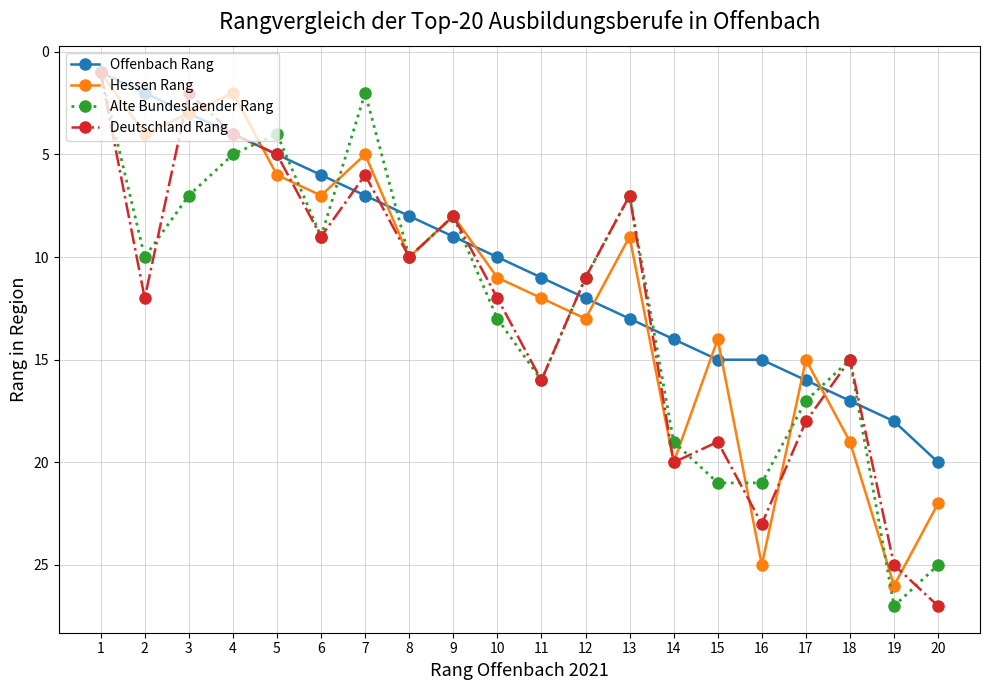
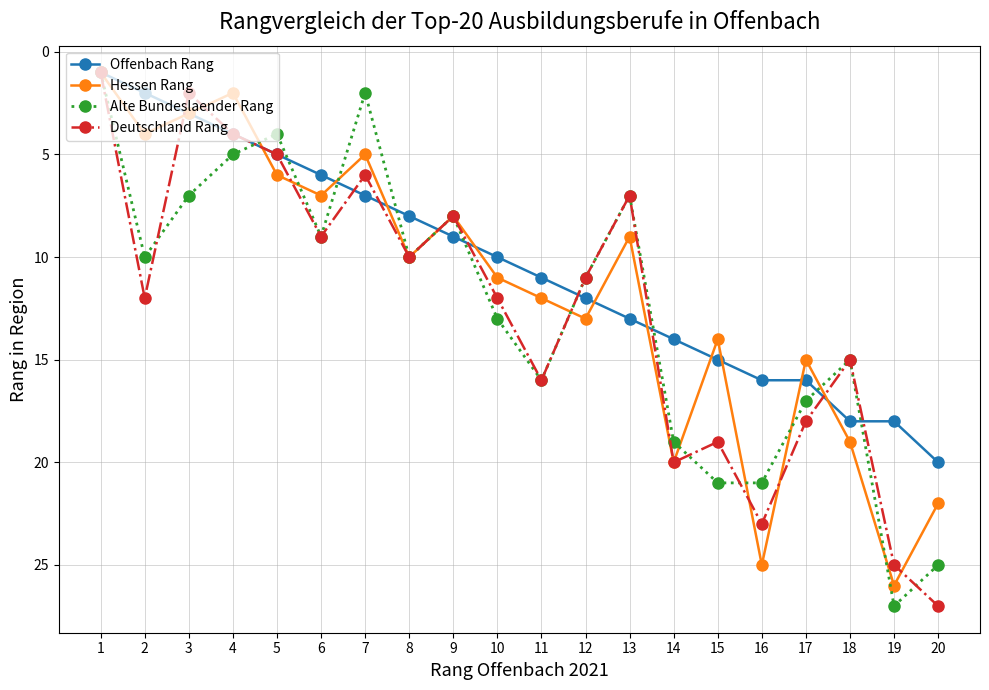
  {
    "Offenbach Rang": {
      "6": 6,
      "7": 7,
      "8": 8,
      "9": 9,
      "10": 10,
      "11": 11,
      "12": 12,
      "13": 13,
      "14": 14,
      "15": 15,
-     "16": 15,
+     "16": 16,
      "17": 16,
-     "18": 17,
+     "18": 18,
      "19": 18,
      "20": 20
    },
    "Hessen Rang": {
      "5": 6,
      "6": 7,
      "7": 5,
      "10": 11,
      "11": 12,
      "12": 13,
      "13": 9,
      "15": 14,
      "16": 25,
      "17": 15,
      "18": 19,
      "19": 26,
      "20": 22
    },
    "Alte Bundeslaender Rang": {
      "2": 10,
      "3": 7,
      "4": 5,
      "7": 2,
      "10": 13,
      "14": 19,
      "15": 21,
      "16": 21,
      "17": 17,
      "19": 27,
      "20": 25
    },
    "Deutschland Rang": {
      "2": 12,
      "7": 6,
      "10": 12,
      "15": 19,
      "16": 23,
      "17": 18,
      "19": 25,
      "20": 27
    }
  }
